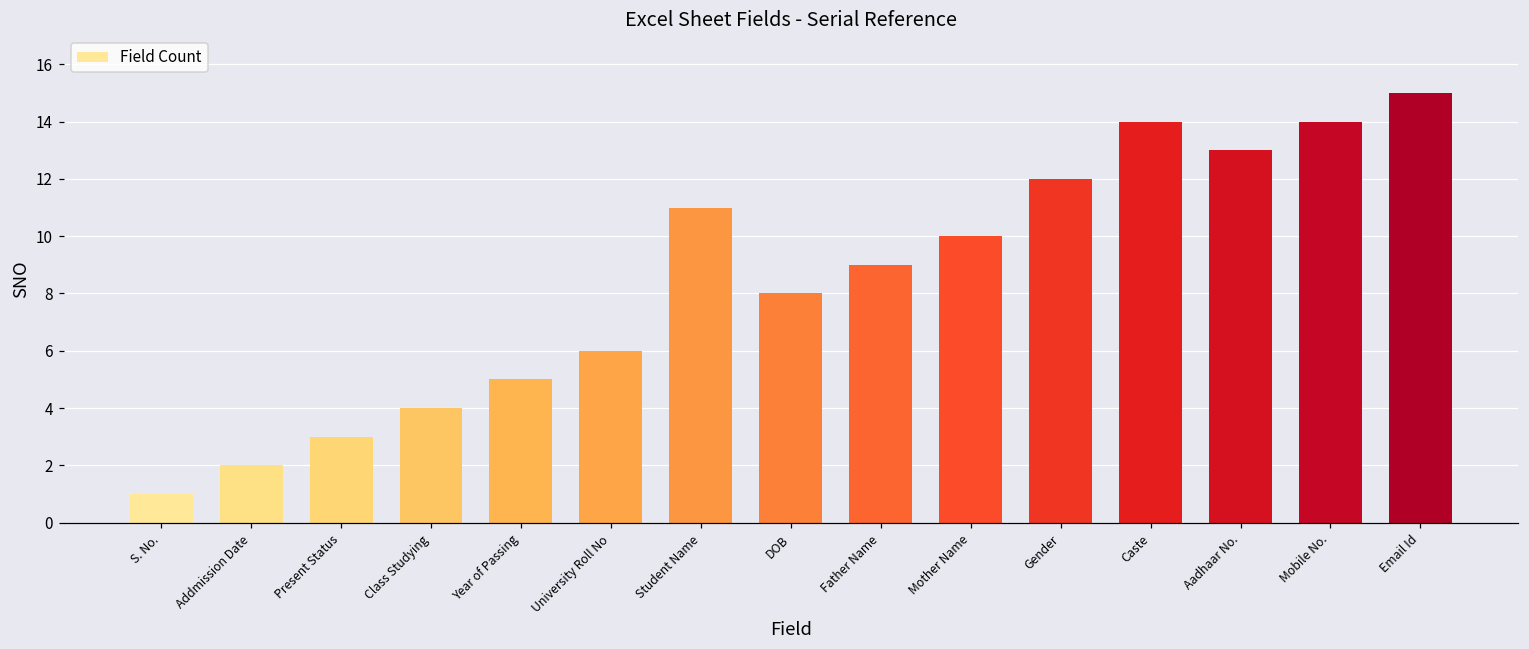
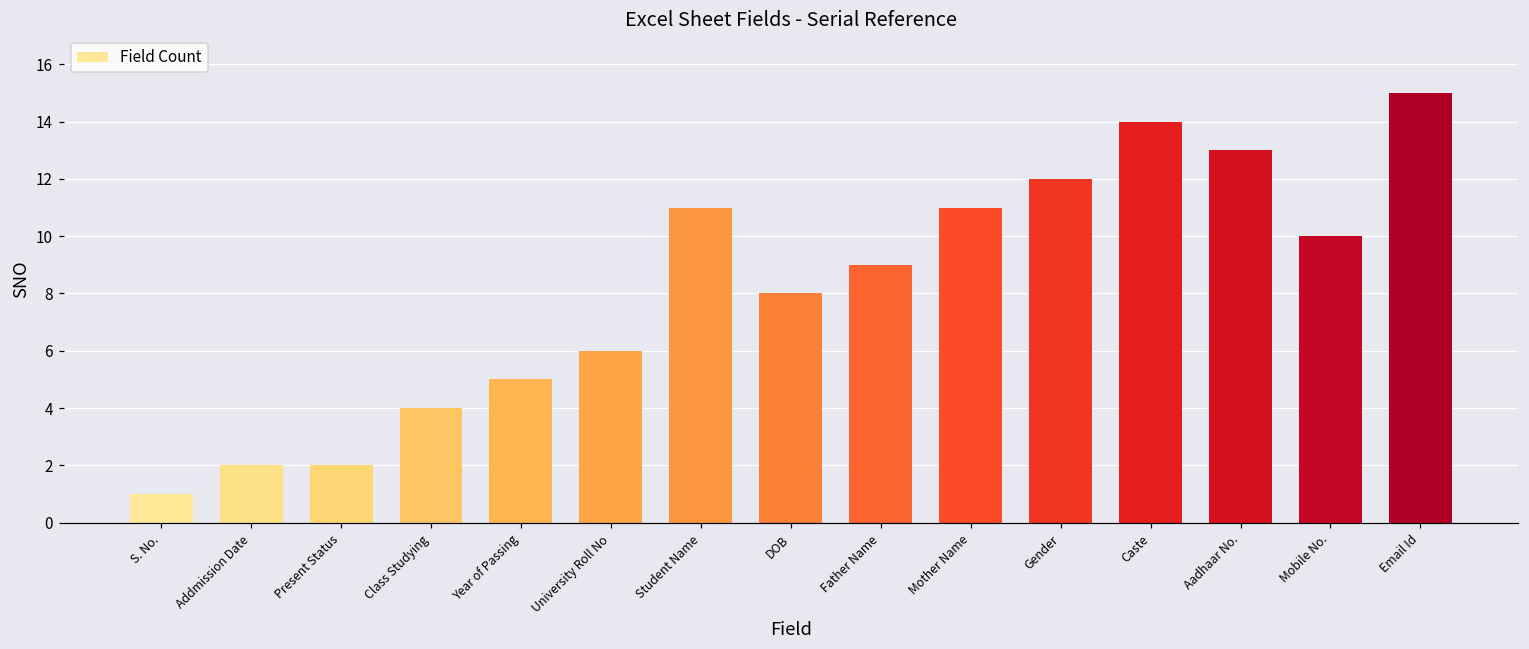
  {
    "S. No.": 1,
    "Addmission Date": 2,
-   "Present Status": 3,
+   "Present Status": 2,
    "Class Studying": 4,
    "Year of Passing": 5,
    "University Roll No": 6,
    "Student Name": 11,
    "DOB": 8,
    "Father Name": 9,
-   "Mother Name": 10,
+   "Mother Name": 11,
    "Gender": 12,
    "Caste": 14,
    "Aadhaar No.": 13,
-   "Mobile No.": 14,
+   "Mobile No.": 10,
    "Email Id": 15
  }
